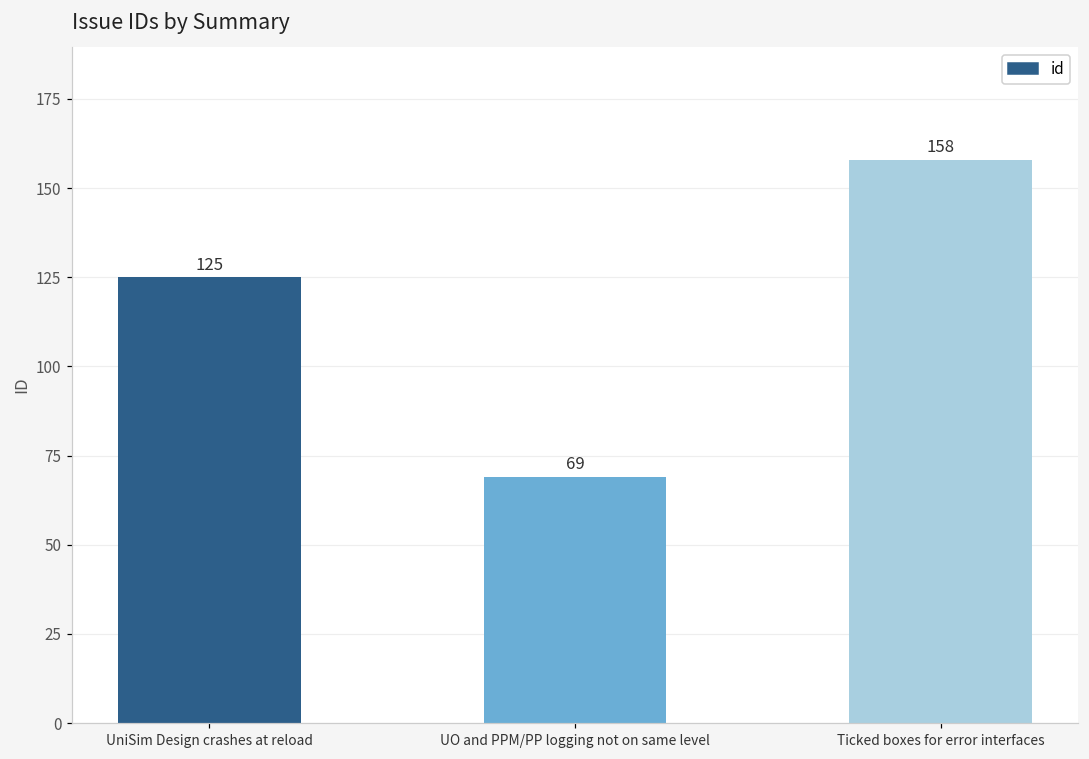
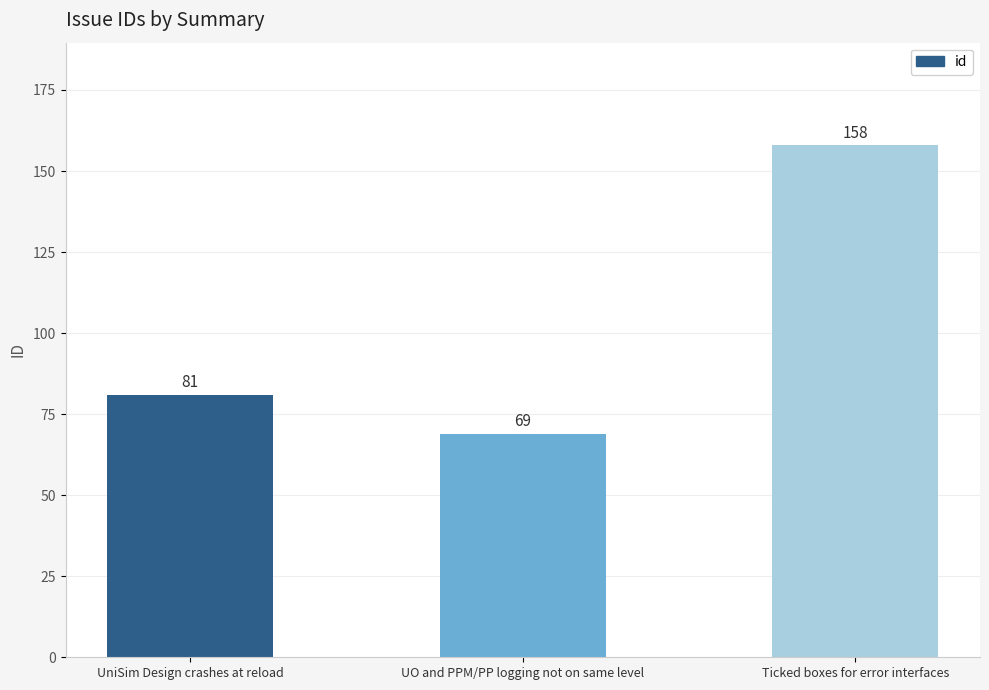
  {
-   "UniSim Design crashes at reload": 125,
+   "UniSim Design crashes at reload": 81,
    "UO and PPM/PP logging not on same level": 69,
    "Ticked boxes for error interfaces": 158
  }
